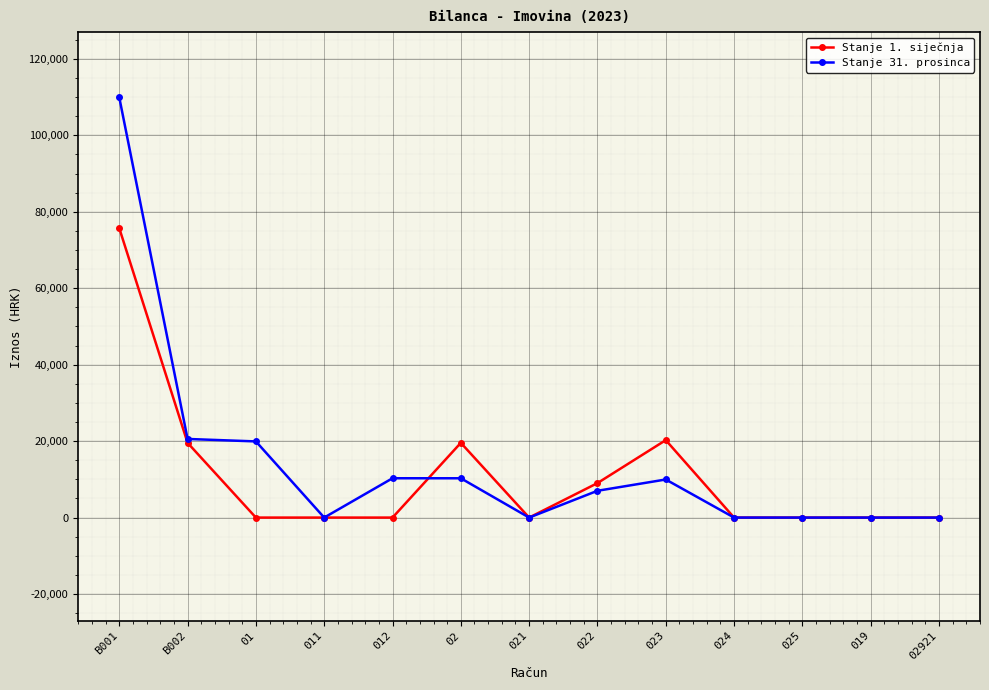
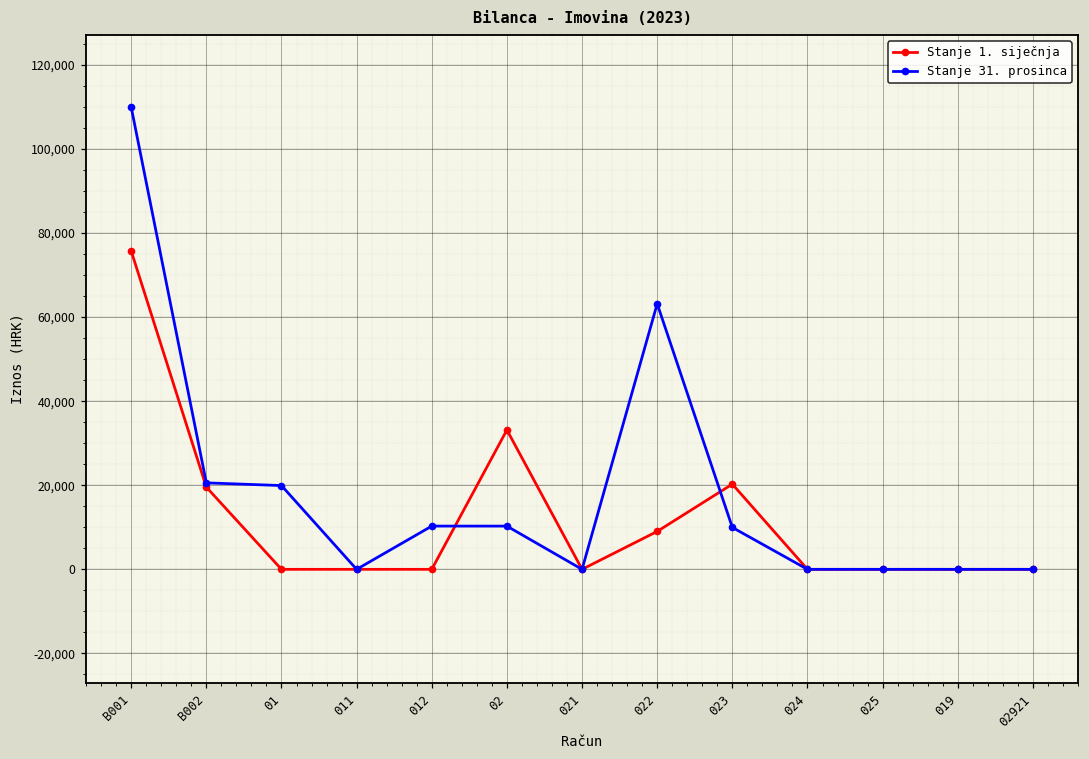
  {
    "Stanje 1. siječnja": {
      "B001": "76,000",
      "B002": "20,000",
      "01": "0",
      "012": "0",
-     "02": "20,000",
+     "02": "33,000",
      "022": "9,000",
      "023": "20,000"
    },
    "Stanje 31. prosinca": {
      "B001": "110,000",
      "B002": "21,000",
      "01": "20,000",
      "012": "10,000",
      "02": "10,000",
-     "022": "7,000",
+     "022": "63,000",
      "023": "10,000"
    }
  }
